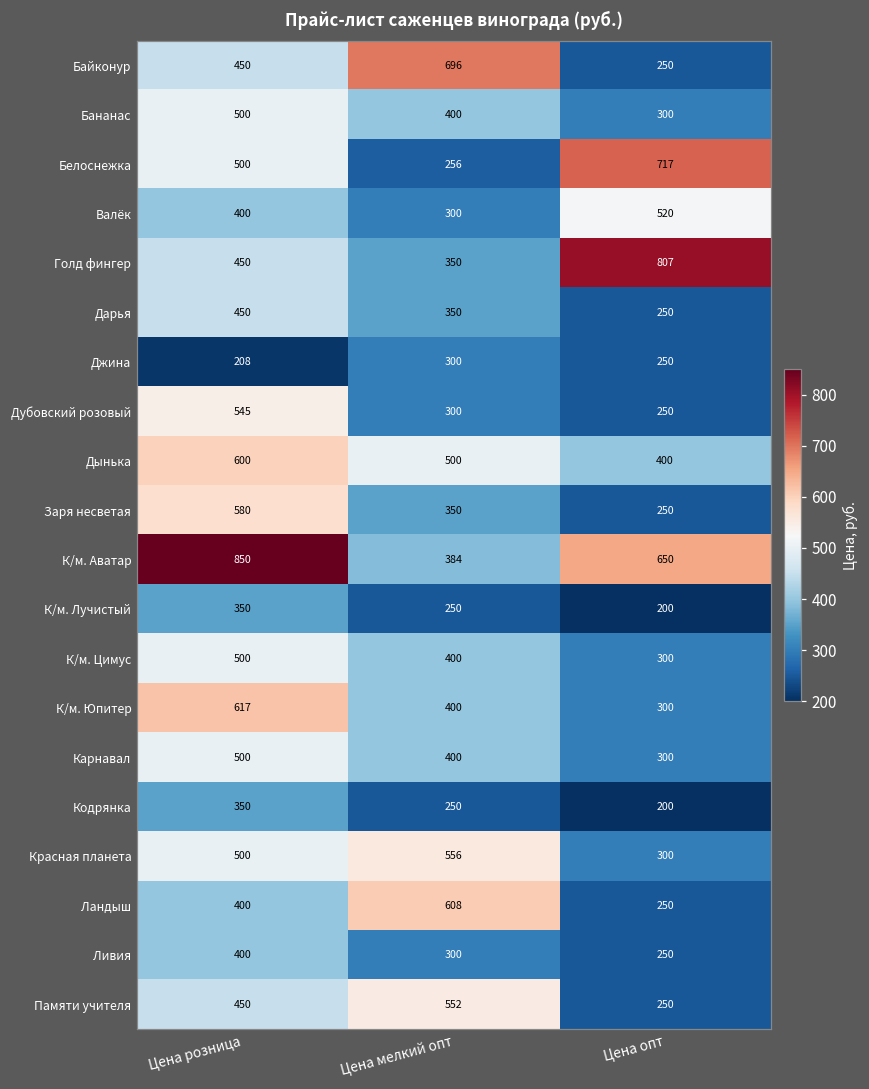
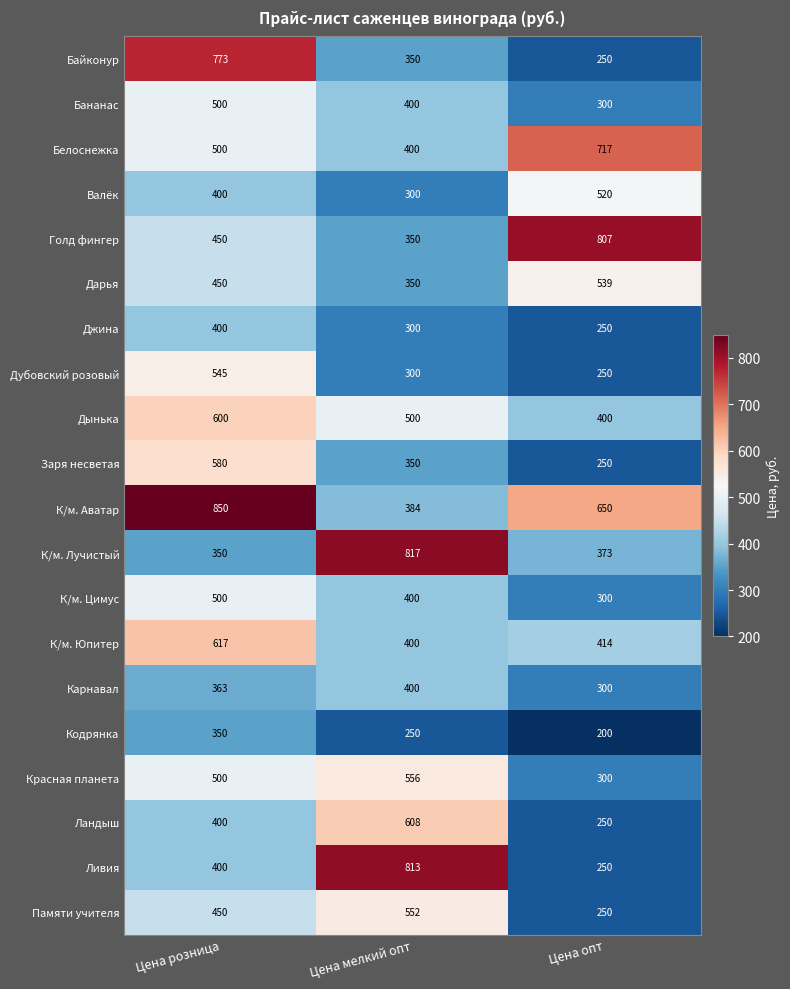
  {
    "Байконур": {
-     "Цена розница": 450,
-     "Цена мелкий опт": 696,
+     "Цена розница": 773,
+     "Цена мелкий опт": 350,
      "Цена опт": 250
    },
    "Бананас": {
      "Цена розница": 500,
      "Цена мелкий опт": 400,
      "Цена опт": 300
    },
    "Белоснежка": {
      "Цена розница": 500,
-     "Цена мелкий опт": 256,
+     "Цена мелкий опт": 400,
      "Цена опт": 717
    },
    "Валёк": {
      "Цена розница": 400,
      "Цена мелкий опт": 300,
      "Цена опт": 520
    },
    "Голд фингер": {
      "Цена розница": 450,
      "Цена мелкий опт": 350,
      "Цена опт": 807
    },
    "Дарья": {
      "Цена розница": 450,
      "Цена мелкий опт": 350,
-     "Цена опт": 250
+     "Цена опт": 539
    },
    "Джина": {
-     "Цена розница": 208,
+     "Цена розница": 400,
      "Цена мелкий опт": 300,
      "Цена опт": 250
    },
    "Дубовский розовый": {
      "Цена розница": 545,
      "Цена мелкий опт": 300,
      "Цена опт": 250
    },
    "Дынька": {
      "Цена розница": 600,
      "Цена мелкий опт": 500,
      "Цена опт": 400
    },
    "Заря несветая": {
      "Цена розница": 580,
      "Цена мелкий опт": 350,
      "Цена опт": 250
    },
    "К/м. Аватар": {
      "Цена розница": 850,
      "Цена мелкий опт": 384,
      "Цена опт": 650
    },
    "К/м. Лучистый": {
      "Цена розница": 350,
-     "Цена мелкий опт": 250,
-     "Цена опт": 200
+     "Цена мелкий опт": 817,
+     "Цена опт": 373
    },
    "К/м. Цимус": {
      "Цена розница": 500,
      "Цена мелкий опт": 400,
      "Цена опт": 300
    },
    "К/м. Юпитер": {
      "Цена розница": 617,
      "Цена мелкий опт": 400,
-     "Цена опт": 300
+     "Цена опт": 414
    },
    "Карнавал": {
-     "Цена розница": 500,
+     "Цена розница": 363,
      "Цена мелкий опт": 400,
      "Цена опт": 300
    },
    "Кодрянка": {
      "Цена розница": 350,
      "Цена мелкий опт": 250,
      "Цена опт": 200
    },
    "Красная планета": {
      "Цена розница": 500,
      "Цена мелкий опт": 556,
      "Цена опт": 300
    },
    "Ландыш": {
      "Цена розница": 400,
      "Цена мелкий опт": 608,
      "Цена опт": 250
    },
    "Ливия": {
      "Цена розница": 400,
-     "Цена мелкий опт": 300,
+     "Цена мелкий опт": 813,
      "Цена опт": 250
    },
    "Памяти учителя": {
      "Цена розница": 450,
      "Цена мелкий опт": 552,
      "Цена опт": 250
    }
  }
